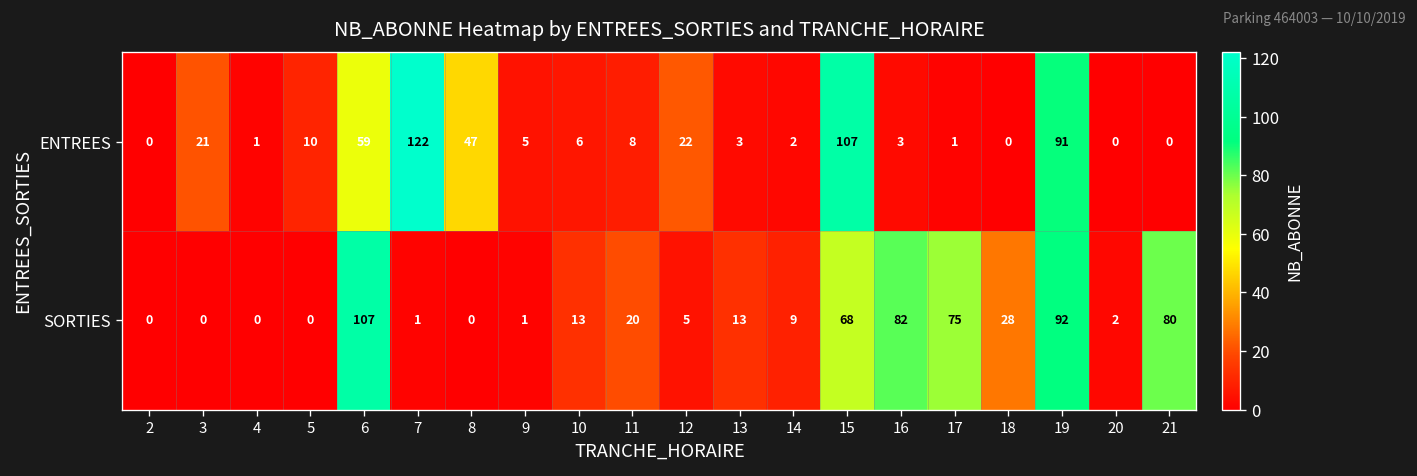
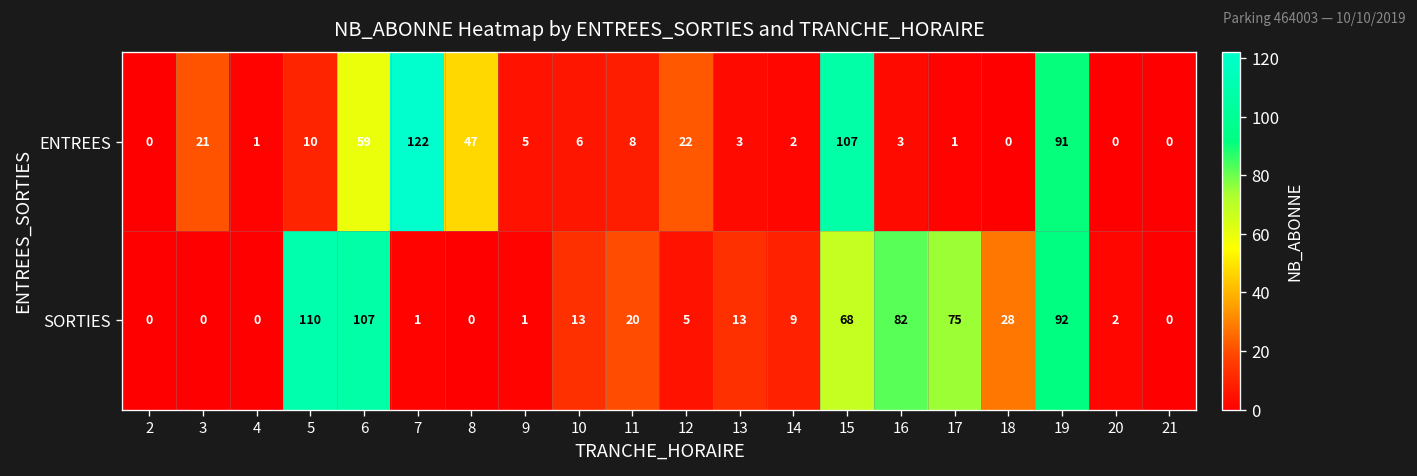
  {
    "ENTREES": {
      "2": 0,
      "3": 21,
      "4": 1,
      "5": 10,
      "6": 59,
      "7": 122,
      "8": 47,
      "9": 5,
      "10": 6,
      "11": 8,
      "12": 22,
      "13": 3,
      "14": 2,
      "15": 107,
      "16": 3,
      "17": 1,
      "18": 0,
      "19": 91,
      "20": 0,
      "21": 0
    },
    "SORTIES": {
      "2": 0,
      "3": 0,
      "4": 0,
-     "5": 0,
+     "5": 110,
      "6": 107,
      "7": 1,
      "8": 0,
      "9": 1,
      "10": 13,
      "11": 20,
      "12": 5,
      "13": 13,
      "14": 9,
      "15": 68,
      "16": 82,
      "17": 75,
      "18": 28,
      "19": 92,
      "20": 2,
-     "21": 80
+     "21": 0
    }
  }
